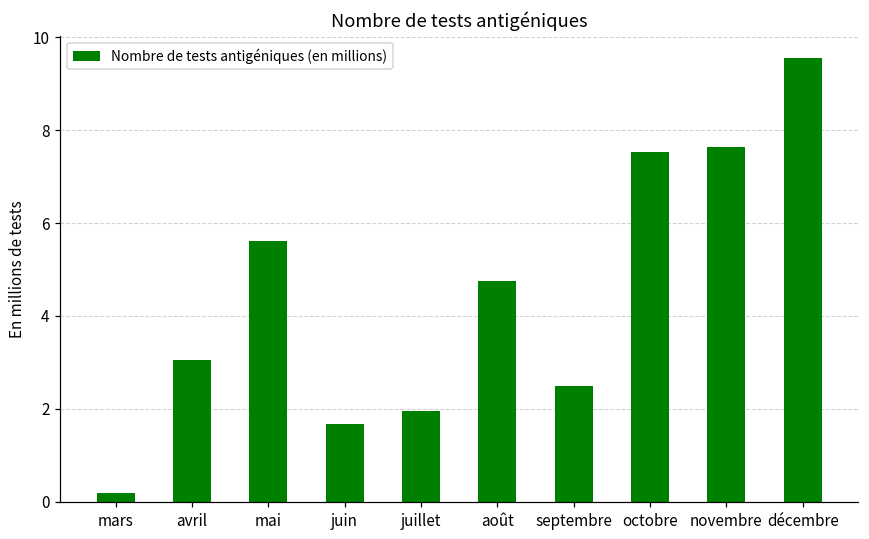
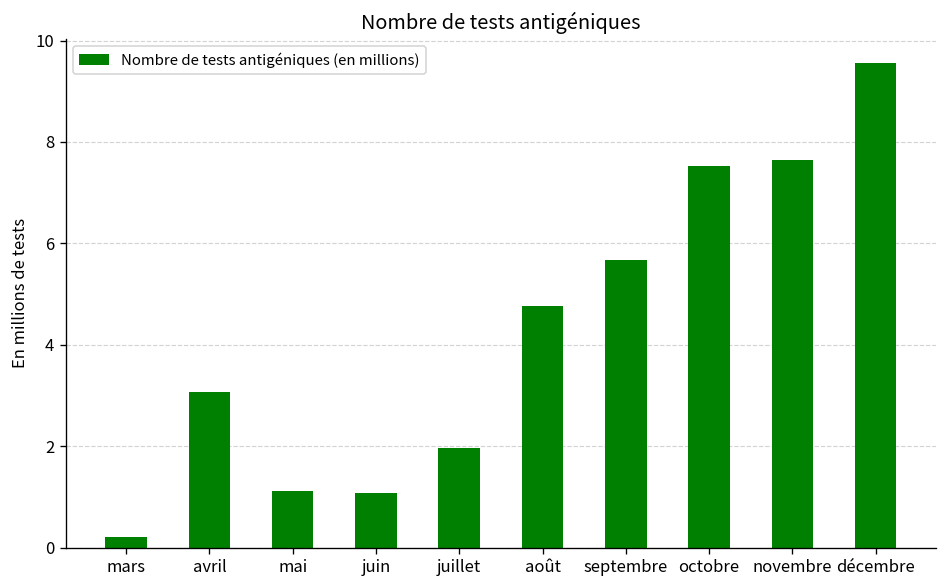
  {
    "mars": 0.2,
    "avril": 3.1,
-   "mai": 5.6,
-   "juin": 1.7,
+   "mai": 1.1,
+   "juin": 1.1,
    "juillet": 2.0,
    "août": 4.8,
-   "septembre": 2.5,
+   "septembre": 5.7,
    "octobre": 7.5,
    "novembre": 7.6,
    "décembre": 9.6
  }
